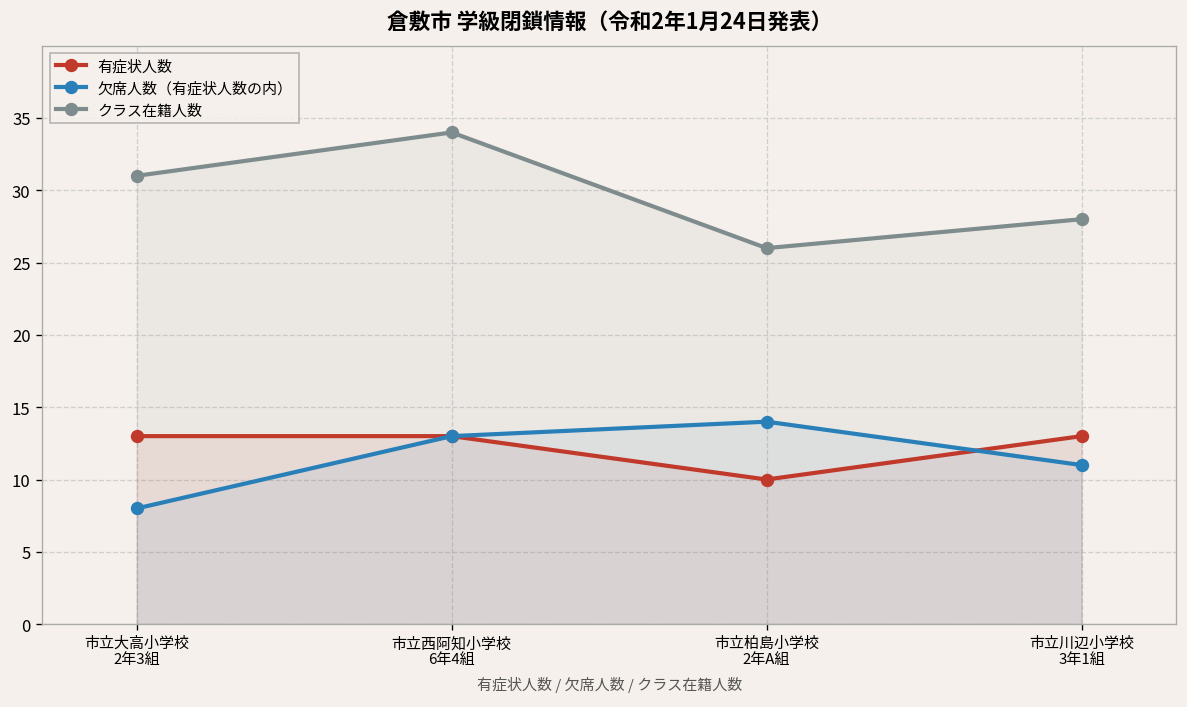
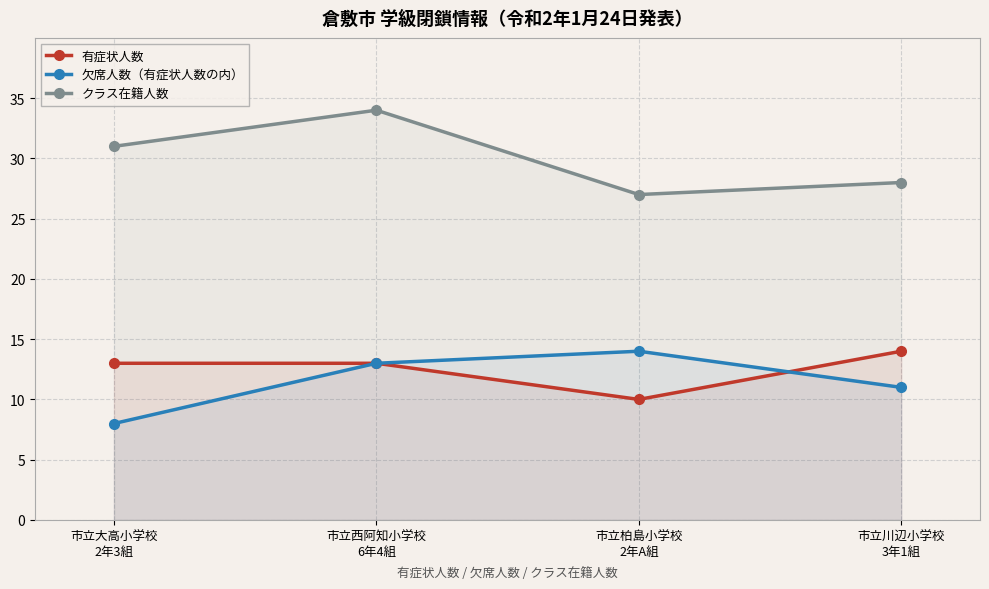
  {
    "有症状人数": {
      "市立大高小学校 2年3組": 13,
      "市立柏島小学校 2年A組": 10,
-     "市立川辺小学校 3年1組": 13
+     "市立川辺小学校 3年1組": 14
    },
    "欠席人数（有症状人数の内）": {
      "市立大高小学校 2年3組": 8,
      "市立柏島小学校 2年A組": 14,
      "市立川辺小学校 3年1組": 11
    },
    "クラス在籍人数": {
      "市立大高小学校 2年3組": 31,
      "市立西阿知小学校 6年4組": 34,
-     "市立柏島小学校 2年A組": 26,
+     "市立柏島小学校 2年A組": 27,
      "市立川辺小学校 3年1組": 28
    }
  }
